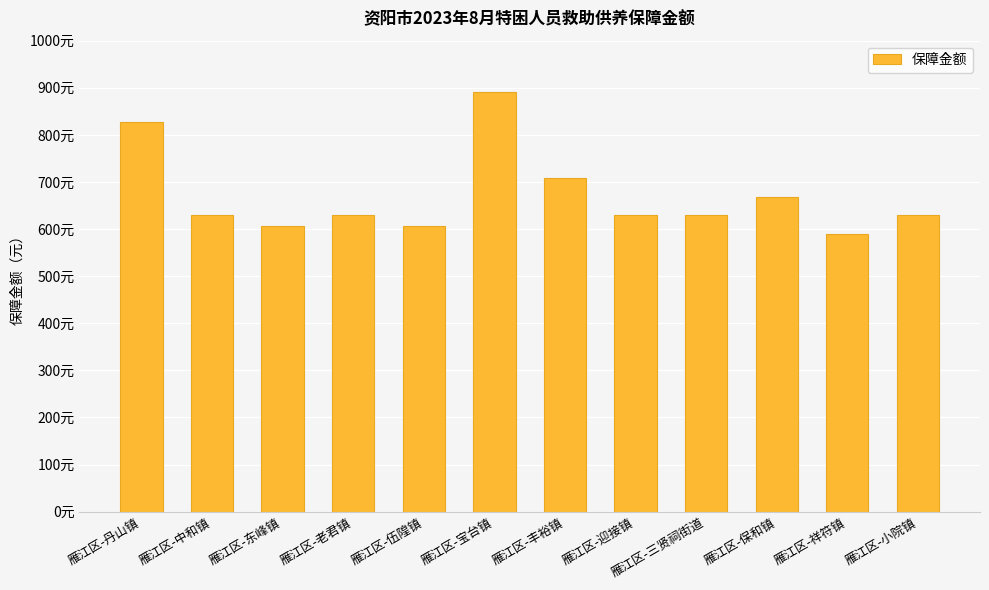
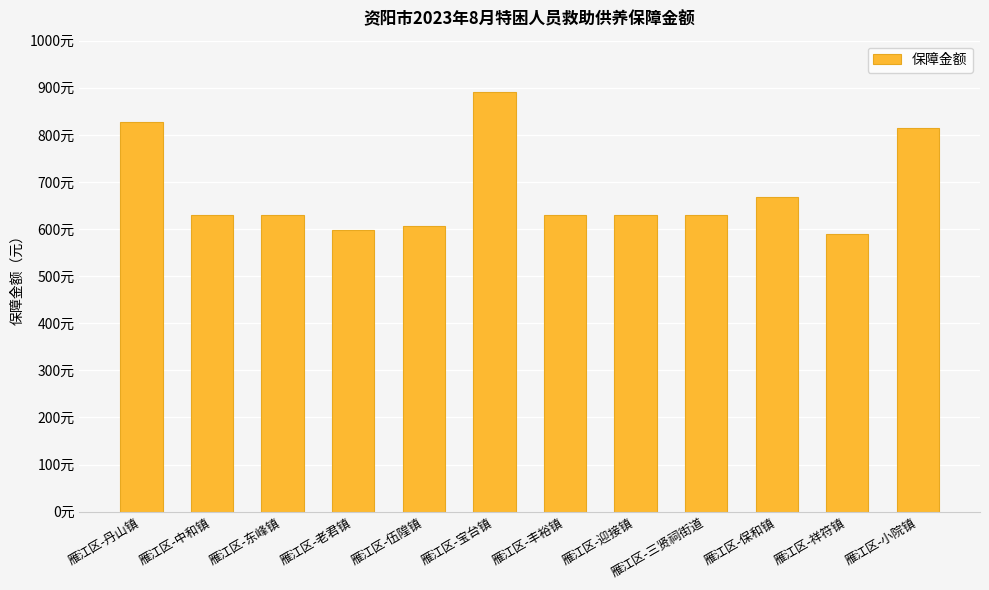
  {
    "雁江区-丹山镇": "830元",
    "雁江区-中和镇": "630元",
-   "雁江区-东峰镇": "610元",
-   "雁江区-老君镇": "630元",
+   "雁江区-东峰镇": "630元",
+   "雁江区-老君镇": "600元",
    "雁江区-伍隍镇": "610元",
    "雁江区-宝台镇": "890元",
-   "雁江区-丰裕镇": "710元",
+   "雁江区-丰裕镇": "630元",
    "雁江区-迎接镇": "630元",
    "雁江区-三贤祠街道": "630元",
    "雁江区-保和镇": "670元",
    "雁江区-祥符镇": "590元",
-   "雁江区-小院镇": "630元"
+   "雁江区-小院镇": "820元"
  }
